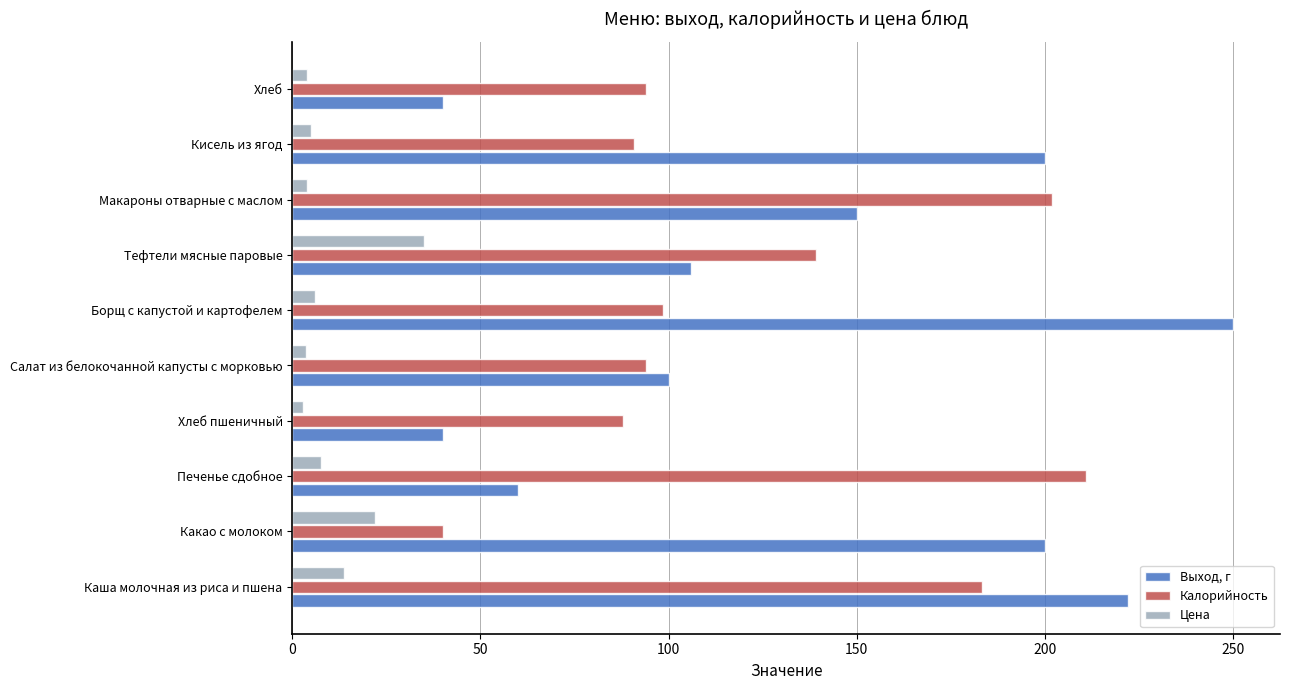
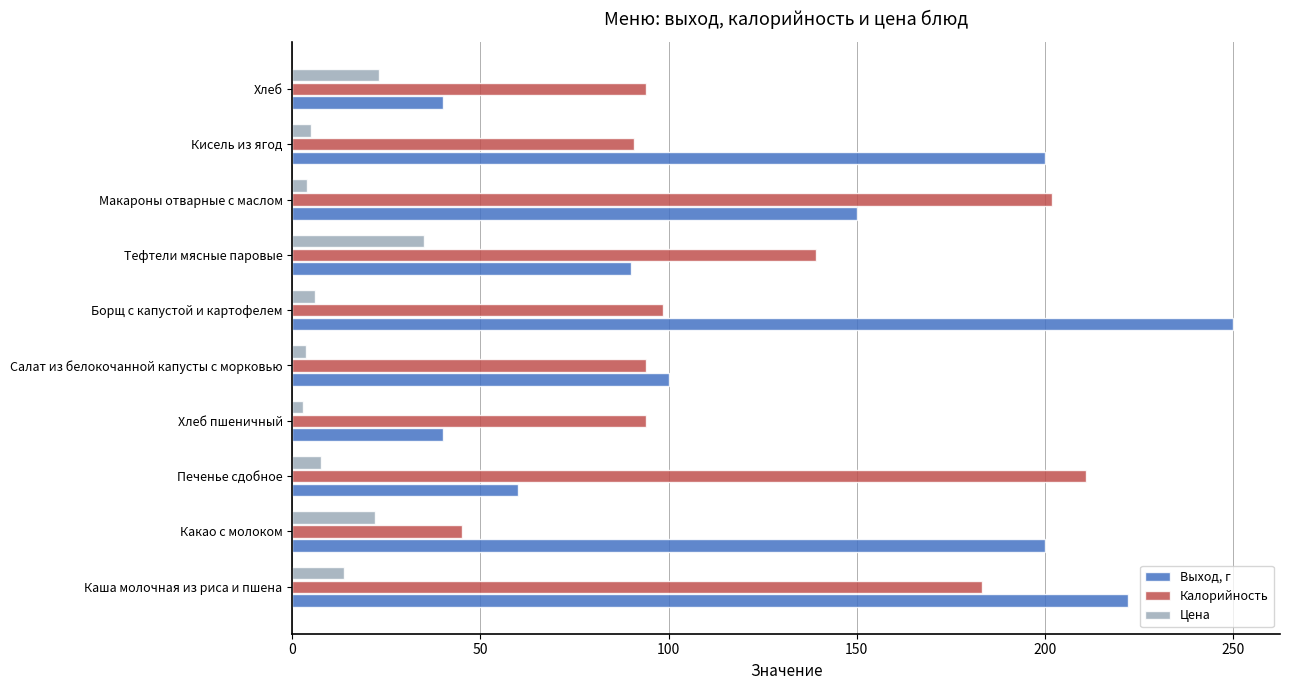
  {
    "Выход, г": {
      "Хлеб": 40,
      "Кисель из ягод": 200,
      "Макароны отварные с маслом": 150,
-     "Тефтели мясные паровые": 106,
+     "Тефтели мясные паровые": 90,
      "Борщ с капустой и картофелем": 250,
      "Салат из белокочанной капусты с морковью": 100,
      "Хлеб пшеничный": 40,
      "Печенье сдобное": 60,
      "Какао с молоком": 200,
      "Каша молочная из риса и пшена": 222
    },
    "Калорийность": {
      "Хлеб": 94,
      "Кисель из ягод": 91,
      "Макароны отварные с маслом": 202,
      "Тефтели мясные паровые": 139,
      "Борщ с капустой и картофелем": 98,
      "Салат из белокочанной капусты с морковью": 94,
-     "Хлеб пшеничный": 88,
+     "Хлеб пшеничный": 94,
      "Печенье сдобное": 211,
-     "Какао с молоком": 40,
+     "Какао с молоком": 45,
      "Каша молочная из риса и пшена": 183
    },
    "Цена": {
-     "Хлеб": 4,
+     "Хлеб": 23,
      "Кисель из ягод": 5,
      "Макароны отварные с маслом": 4,
      "Тефтели мясные паровые": 35,
      "Борщ с капустой и картофелем": 6,
      "Салат из белокочанной капусты с морковью": 4,
      "Хлеб пшеничный": 3,
      "Печенье сдобное": 8,
      "Какао с молоком": 22,
      "Каша молочная из риса и пшена": 14
    }
  }
